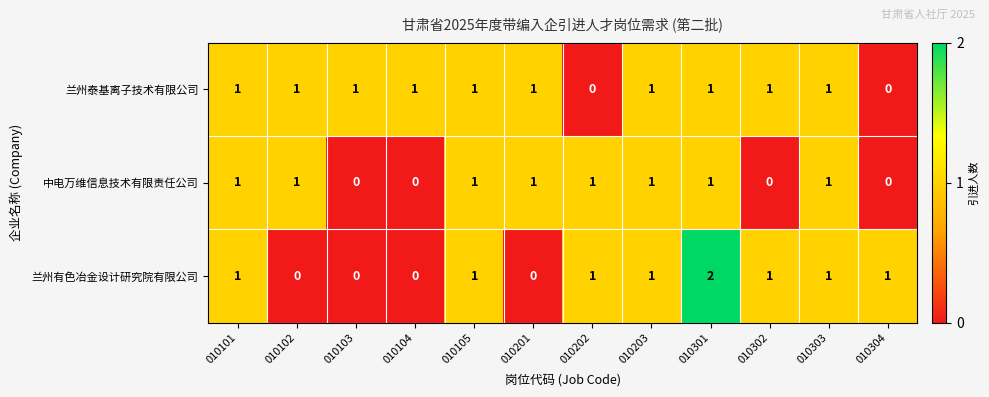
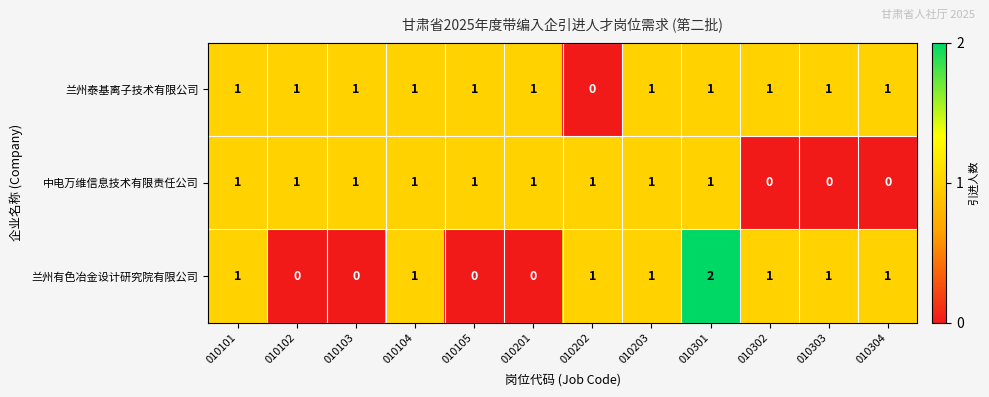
  {
    "兰州泰基离子技术有限公司": {
      "010101": 1,
      "010102": 1,
      "010103": 1,
      "010104": 1,
      "010105": 1,
      "010201": 1,
      "010202": 0,
      "010203": 1,
      "010301": 1,
      "010302": 1,
      "010303": 1,
-     "010304": 0
+     "010304": 1
    },
    "中电万维信息技术有限责任公司": {
      "010101": 1,
      "010102": 1,
-     "010103": 0,
-     "010104": 0,
+     "010103": 1,
+     "010104": 1,
      "010105": 1,
      "010201": 1,
      "010202": 1,
      "010203": 1,
      "010301": 1,
      "010302": 0,
-     "010303": 1,
+     "010303": 0,
      "010304": 0
    },
    "兰州有色冶金设计研究院有限公司": {
      "010101": 1,
      "010102": 0,
      "010103": 0,
-     "010104": 0,
-     "010105": 1,
+     "010104": 1,
+     "010105": 0,
      "010201": 0,
      "010202": 1,
      "010203": 1,
      "010301": 2,
      "010302": 1,
      "010303": 1,
      "010304": 1
    }
  }
